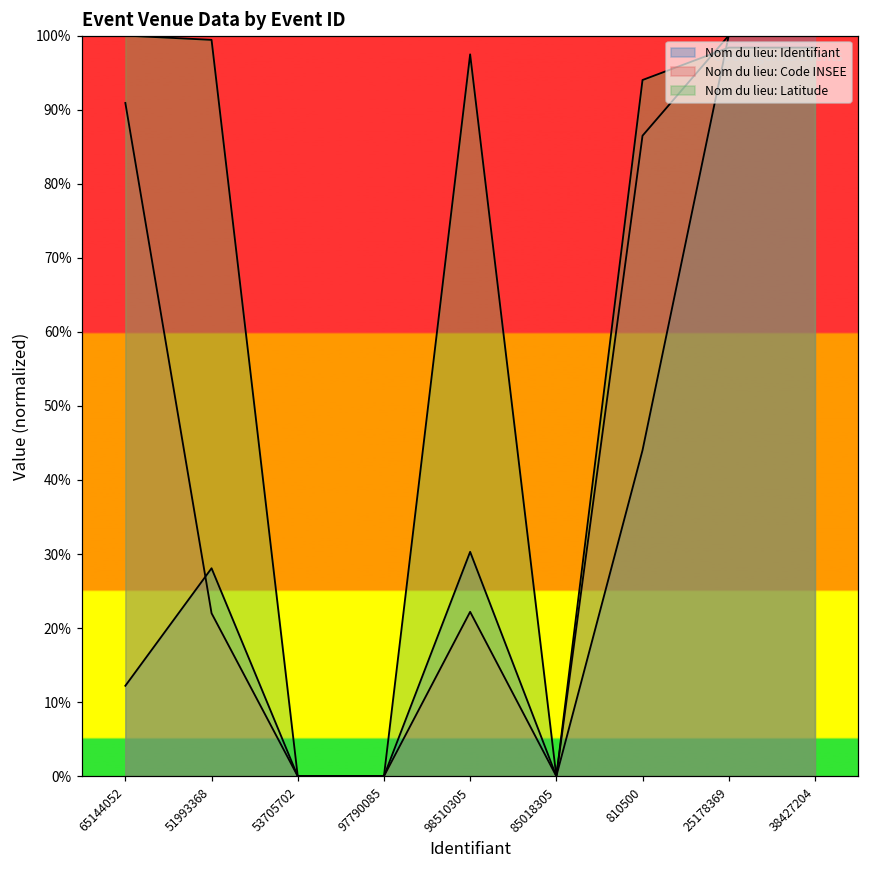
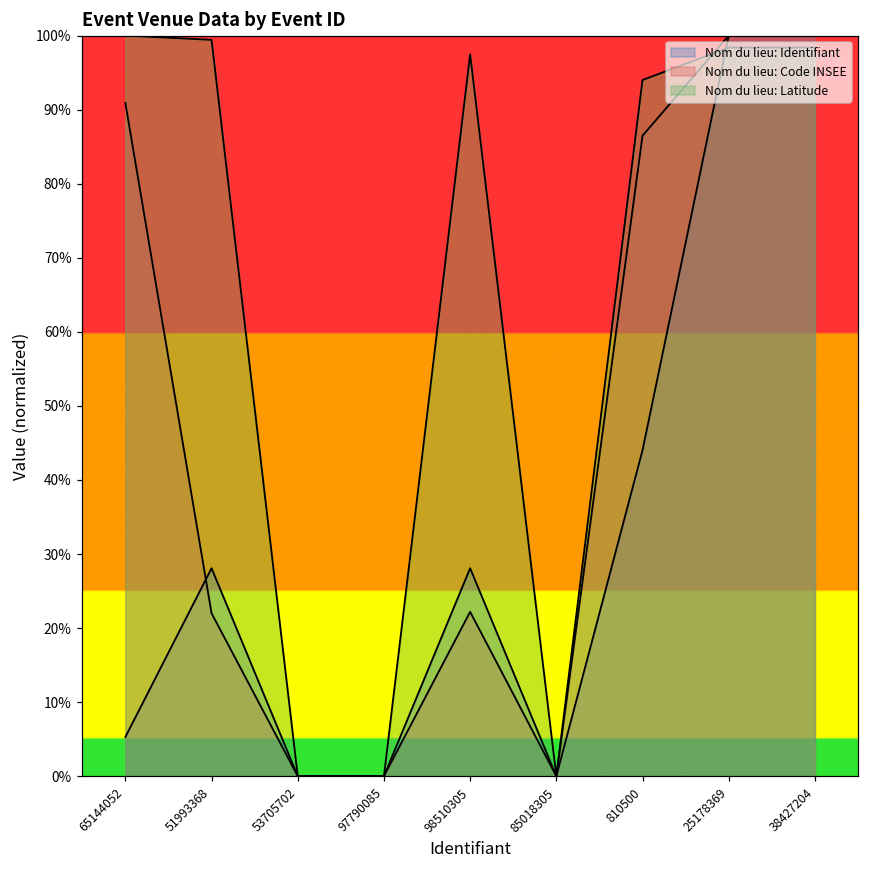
  {
    "Nom du lieu: Identifiant": {
-     "65144052": "12%",
+     "65144052": "5%",
      "51993368": "28%",
-     "98510305": "30%",
+     "98510305": "28%",
      "810500": "44%"
    },
    "Nom du lieu: Code INSEE": {
      "65144052": "91%",
      "51993368": "22%",
      "98510305": "22%",
      "810500": "86%"
    },
    "Nom du lieu: Latitude": {
      "65144052": "100%",
      "51993368": "99%",
      "98510305": "97%",
      "810500": "94%"
    }
  }
